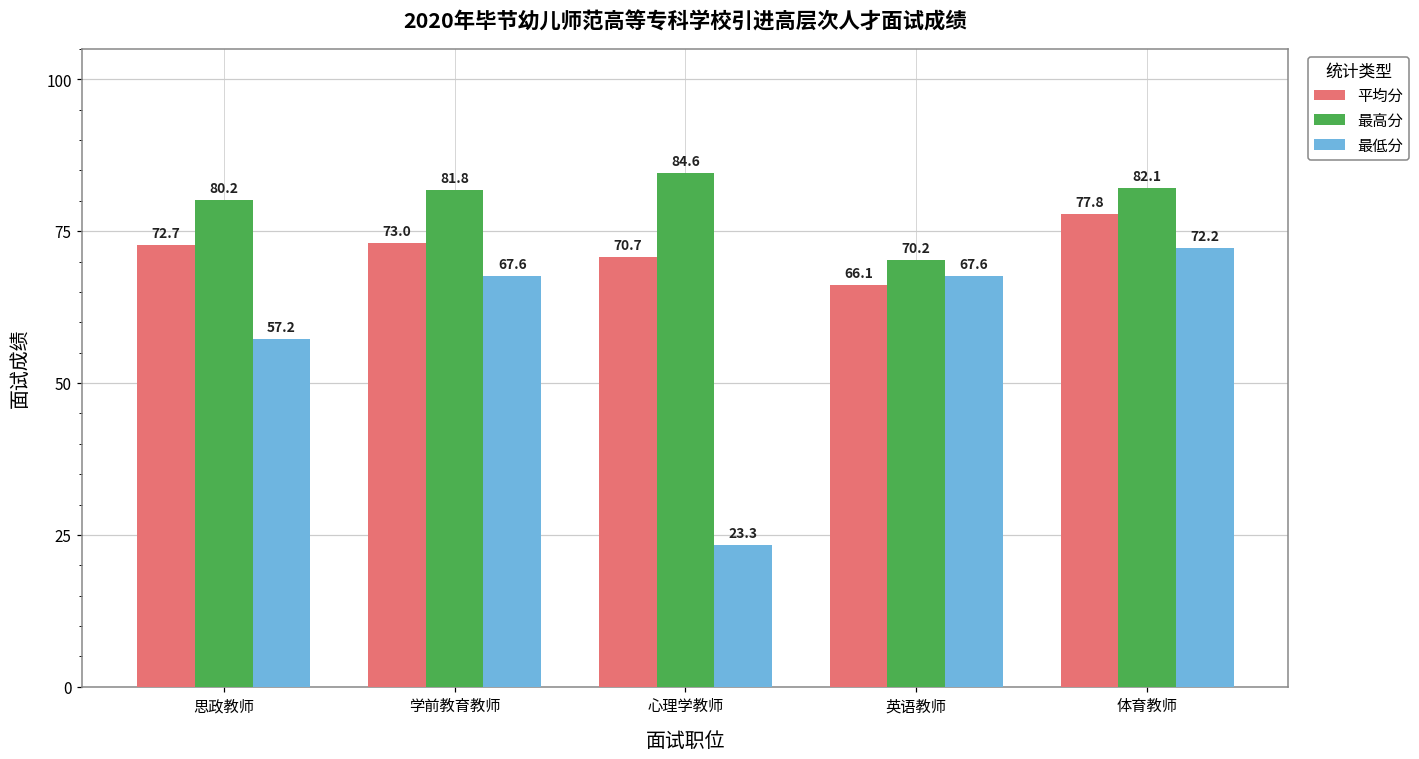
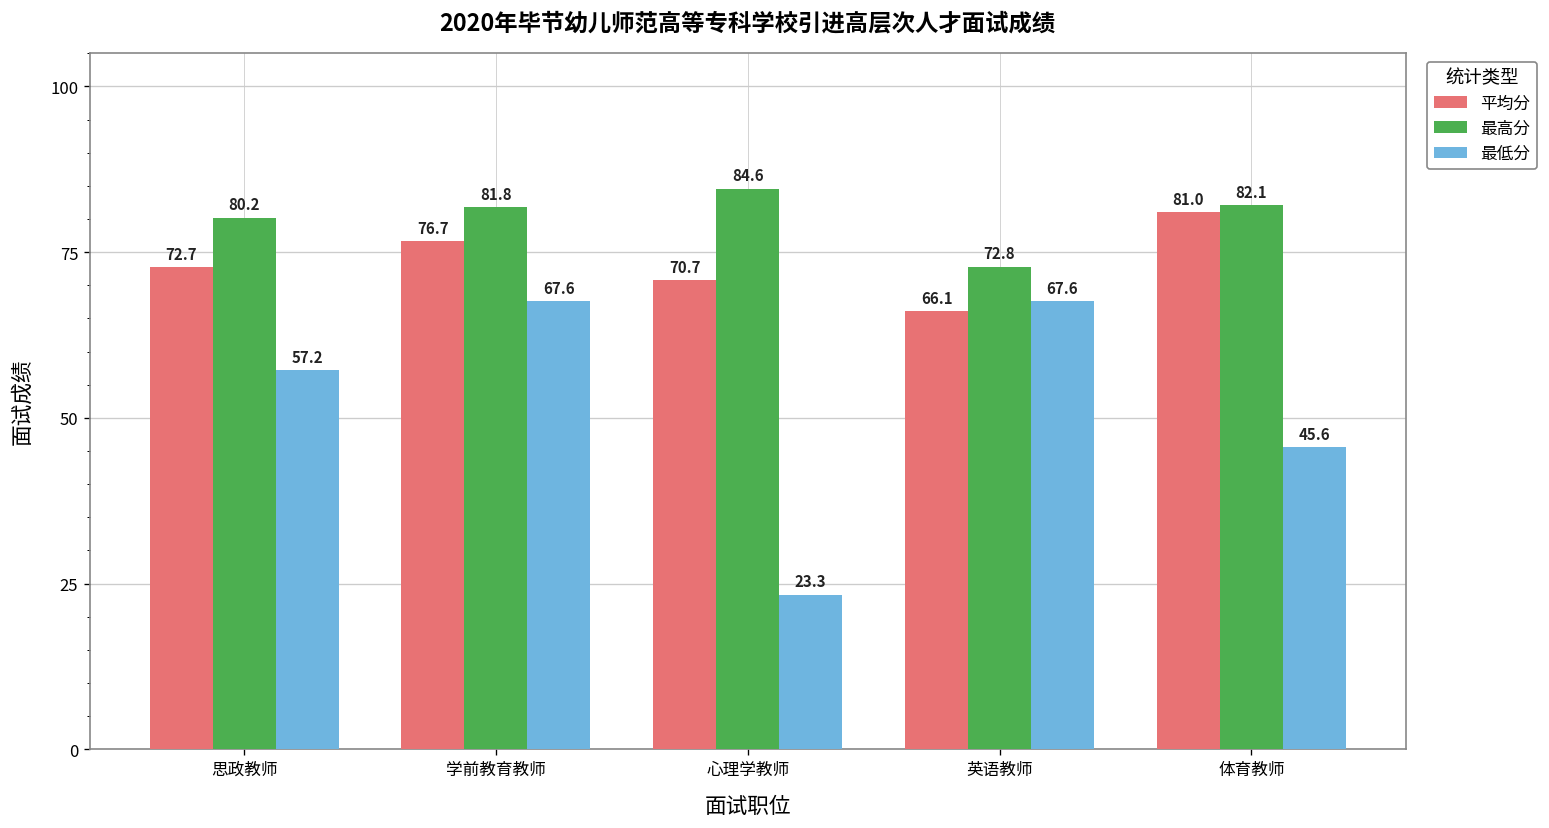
  {
    "平均分": {
      "思政教师": 72.7,
-     "学前教育教师": 73.0,
+     "学前教育教师": 76.7,
      "心理学教师": 70.7,
      "英语教师": 66.1,
-     "体育教师": 77.8
+     "体育教师": 81.0
    },
    "最高分": {
      "思政教师": 80.2,
      "学前教育教师": 81.8,
      "心理学教师": 84.6,
-     "英语教师": 70.2,
+     "英语教师": 72.8,
      "体育教师": 82.1
    },
    "最低分": {
      "思政教师": 57.2,
      "学前教育教师": 67.6,
      "心理学教师": 23.3,
      "英语教师": 67.6,
-     "体育教师": 72.2
+     "体育教师": 45.6
    }
  }
